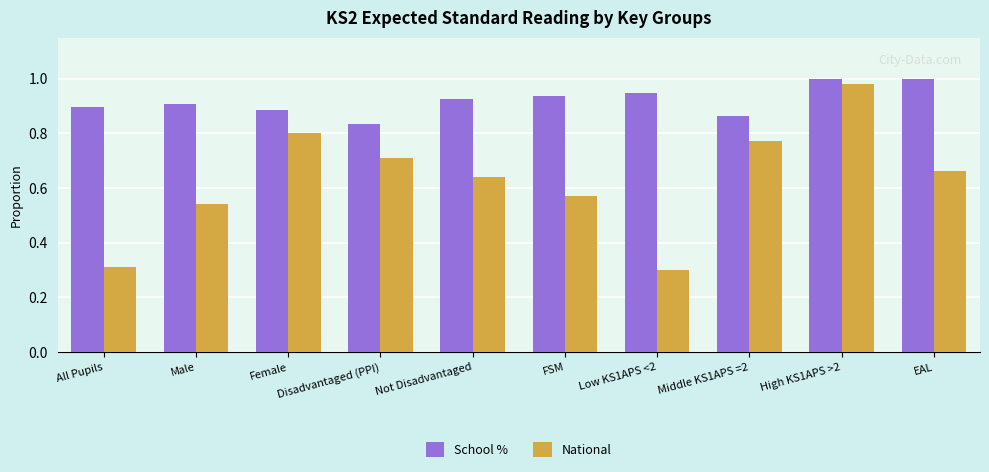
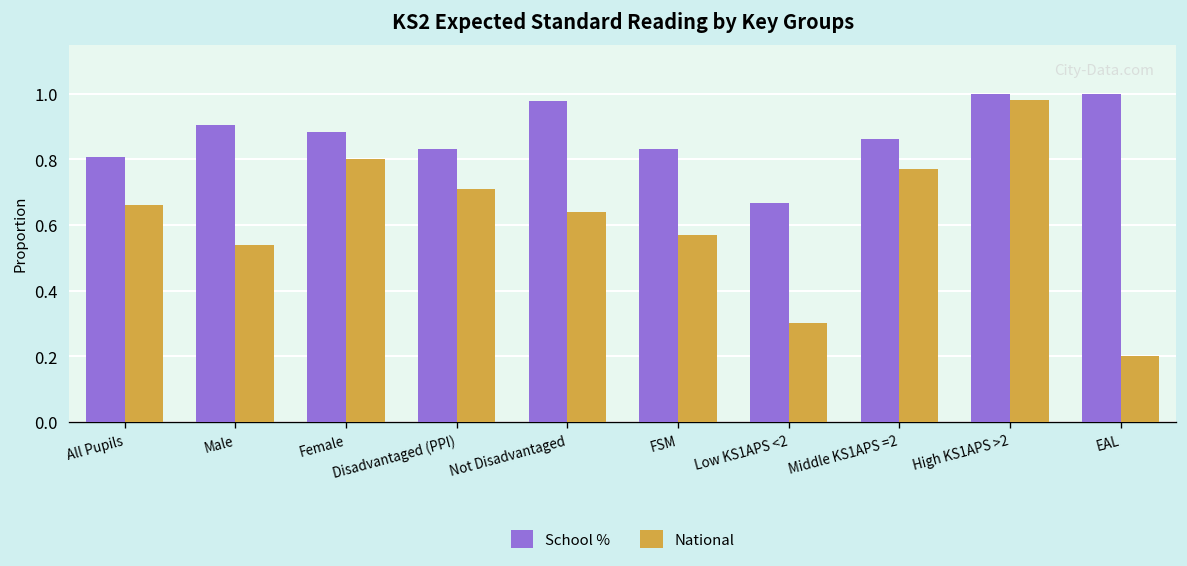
  {
    "School %": {
-     "All Pupils": 0.90,
+     "All Pupils": 0.81,
      "Male": 0.91,
      "Female": 0.88,
      "Disadvantaged (PPI)": 0.83,
-     "Not Disadvantaged": 0.93,
-     "FSM": 0.93,
-     "Low KS1APS <2": 0.95,
+     "Not Disadvantaged": 0.98,
+     "FSM": 0.83,
+     "Low KS1APS <2": 0.67,
      "Middle KS1APS =2": 0.86,
      "High KS1APS >2": 1.00,
      "EAL": 1.00
    },
    "National": {
-     "All Pupils": 0.31,
+     "All Pupils": 0.66,
      "Male": 0.54,
      "Female": 0.80,
      "Disadvantaged (PPI)": 0.71,
      "Not Disadvantaged": 0.64,
      "FSM": 0.57,
      "Low KS1APS <2": 0.30,
      "Middle KS1APS =2": 0.77,
      "High KS1APS >2": 0.98,
-     "EAL": 0.66
+     "EAL": 0.20
    }
  }
